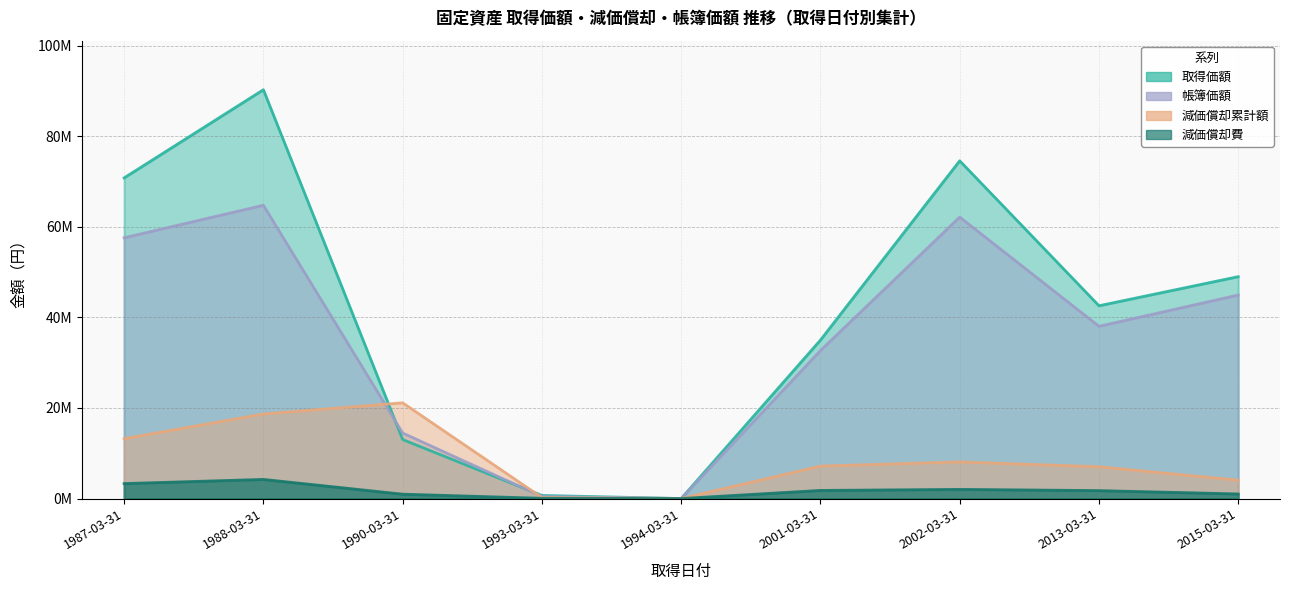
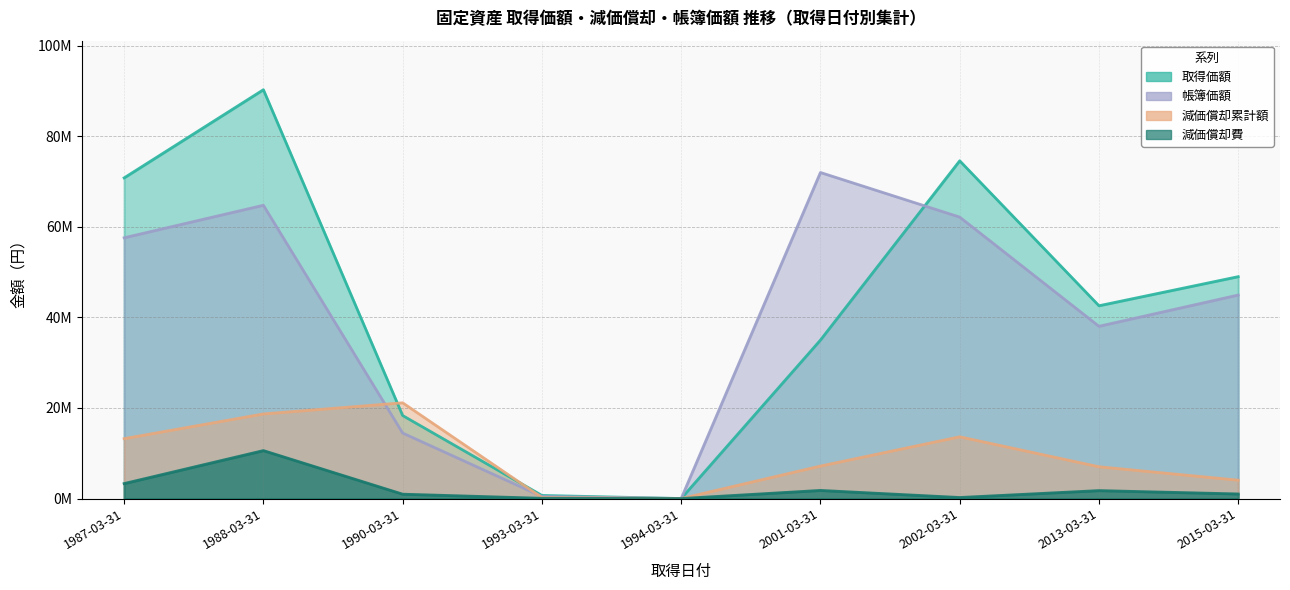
  {
    "取得価額": {
      "1987-03-31": 71000000,
      "1988-03-31": 90000000,
-     "1990-03-31": 13000000,
+     "1990-03-31": 18000000,
      "2001-03-31": 35000000,
      "2002-03-31": 75000000,
      "2013-03-31": 43000000,
      "2015-03-31": 49000000
    },
    "帳簿価額": {
      "1987-03-31": 58000000,
      "1988-03-31": 65000000,
      "1990-03-31": 14000000,
-     "2001-03-31": 33000000,
+     "2001-03-31": 72000000,
      "2002-03-31": 62000000,
      "2013-03-31": 38000000,
      "2015-03-31": 45000000
    },
    "減価償却累計額": {
      "1987-03-31": 13000000,
      "1988-03-31": 19000000,
      "1990-03-31": 21000000,
      "2001-03-31": 7000000,
-     "2002-03-31": 8000000,
+     "2002-03-31": 14000000,
      "2013-03-31": 7000000,
      "2015-03-31": 4000000
    },
    "減価償却費": {
      "1987-03-31": 3000000,
-     "1988-03-31": 4000000,
+     "1988-03-31": 11000000,
      "1990-03-31": 1000000,
      "2001-03-31": 2000000,
-     "2002-03-31": 2000000,
+     "2002-03-31": 0,
      "2013-03-31": 2000000,
      "2015-03-31": 1000000
    }
  }
